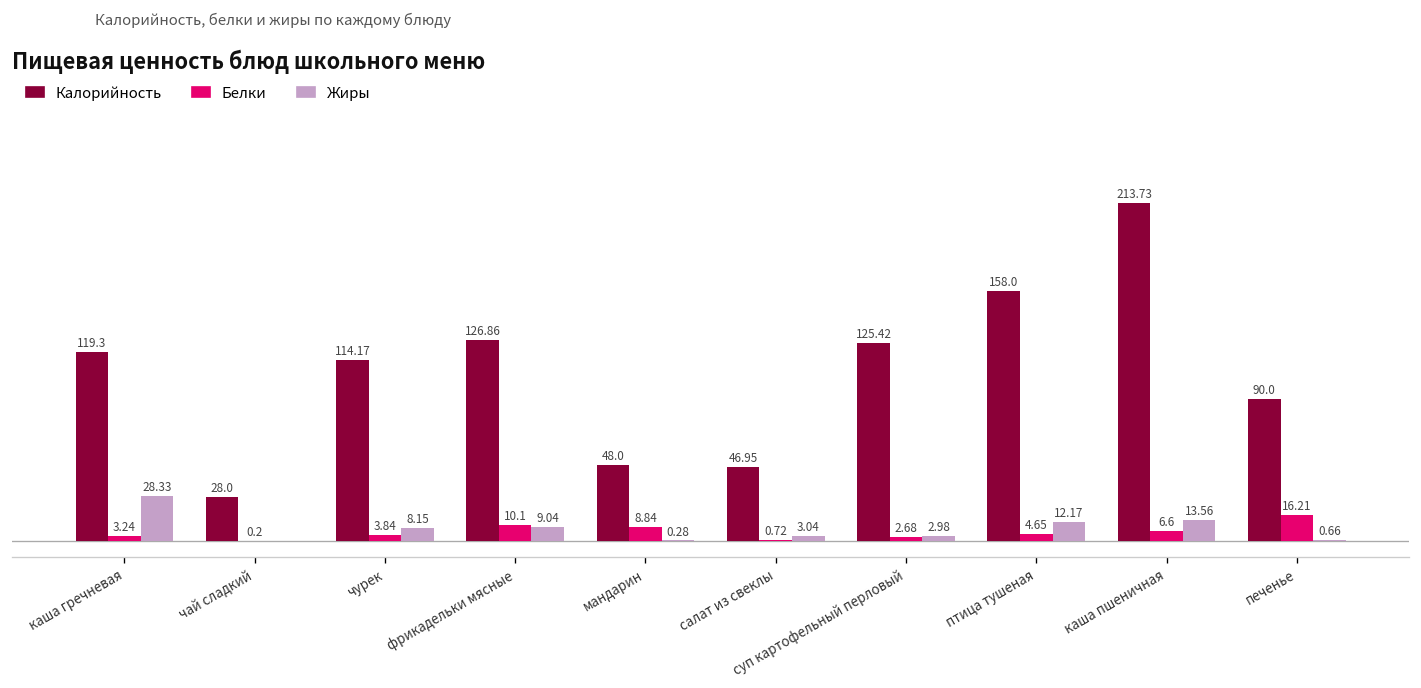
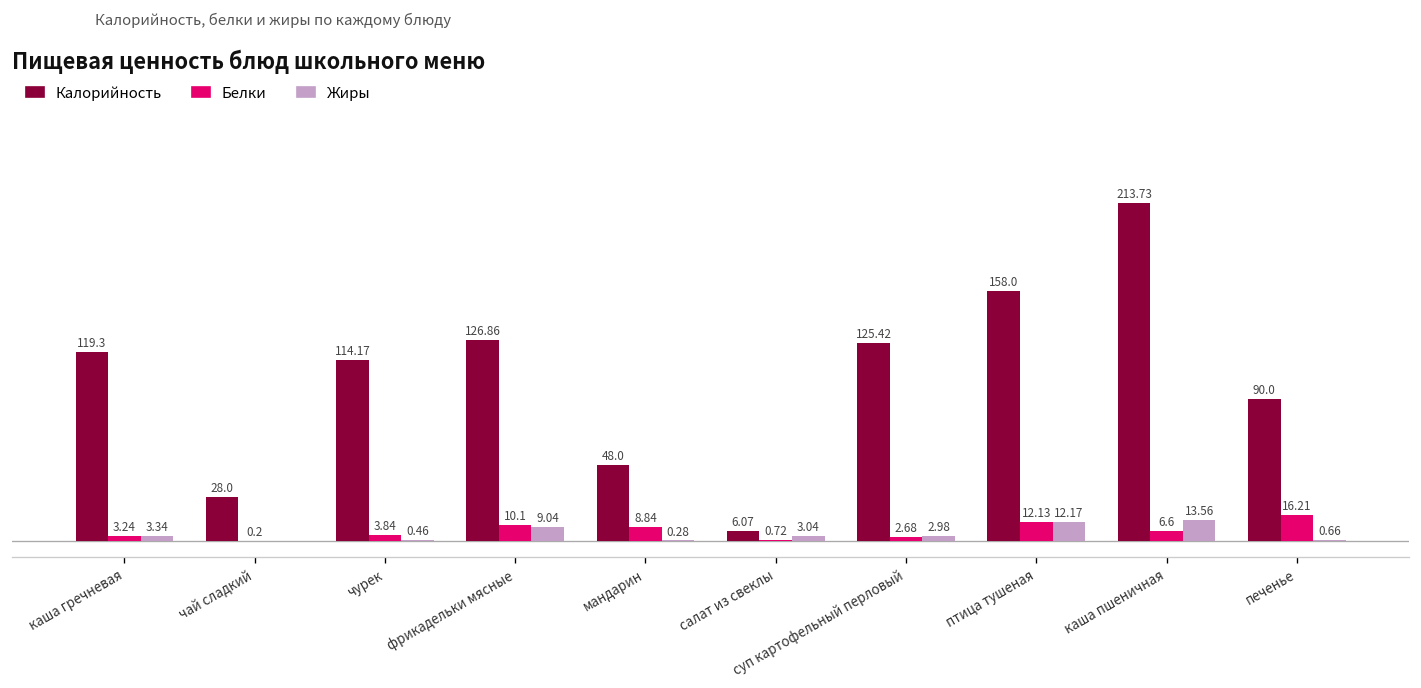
  {
    "Калорийность": {
      "каша гречневая": 119.3,
      "чай сладкий": 28.0,
      "чурек": 114.17,
      "фрикадельки мясные": 126.86,
      "мандарин": 48.0,
-     "салат из свеклы": 46.95,
+     "салат из свеклы": 6.07,
      "суп картофельный перловый": 125.42,
      "птица тушеная": 158.0,
      "каша пшеничная": 213.73,
      "печенье": 90.0
    },
    "Белки": {
      "каша гречневая": 3.24,
      "чай сладкий": 0.2,
      "чурек": 3.84,
      "фрикадельки мясные": 10.1,
      "мандарин": 8.84,
      "салат из свеклы": 0.72,
      "суп картофельный перловый": 2.68,
-     "птица тушеная": 4.65,
+     "птица тушеная": 12.13,
      "каша пшеничная": 6.6,
      "печенье": 16.21
    },
    "Жиры": {
-     "каша гречневая": 28.33,
-     "чурек": 8.15,
+     "каша гречневая": 3.34,
+     "чурек": 0.46,
      "фрикадельки мясные": 9.04,
      "мандарин": 0.28,
      "салат из свеклы": 3.04,
      "суп картофельный перловый": 2.98,
      "птица тушеная": 12.17,
      "каша пшеничная": 13.56,
      "печенье": 0.66
    }
  }
